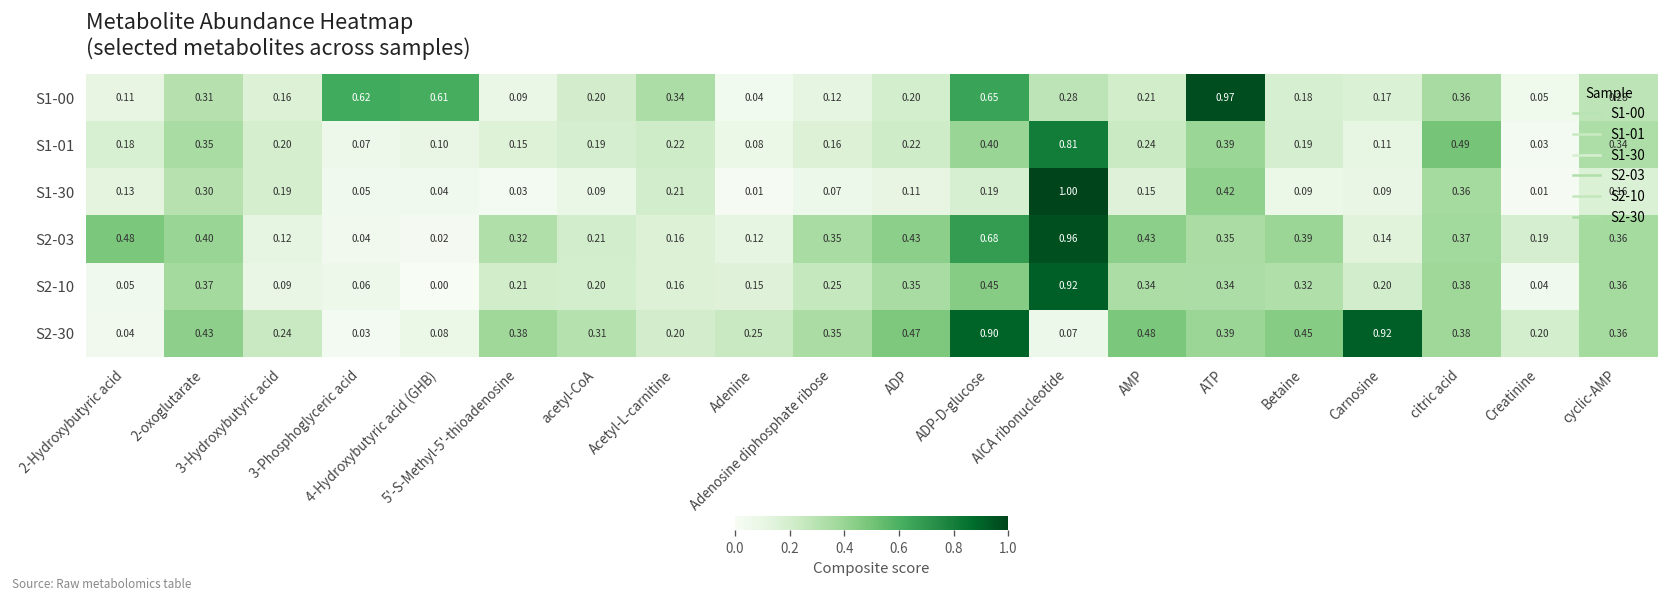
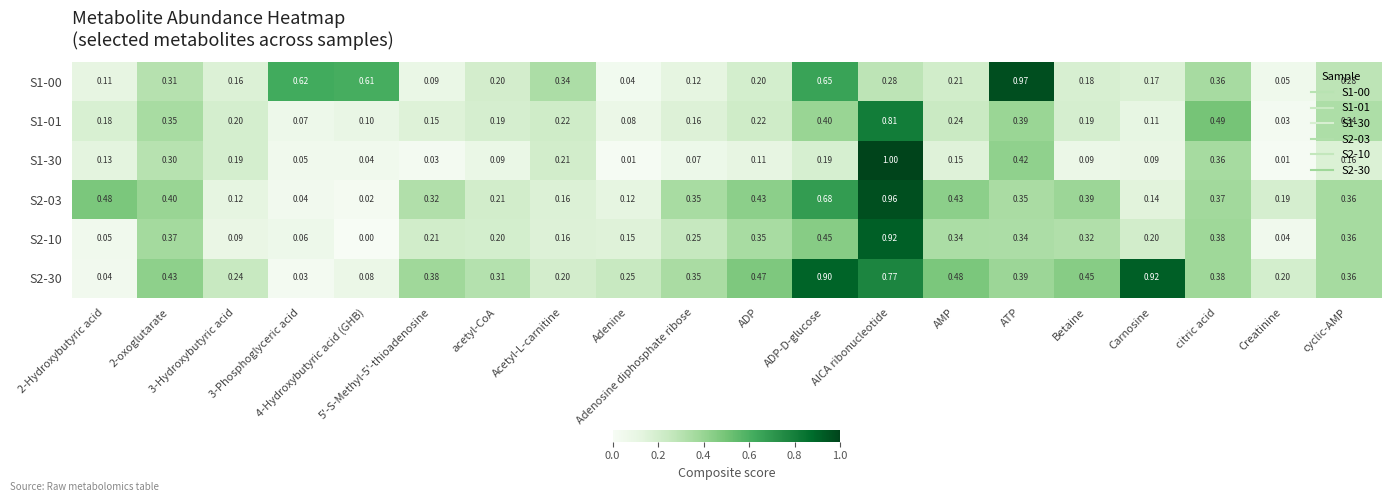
  {
    "S1-00": {
      "2-Hydroxybutyric acid": 0.11,
      "2-oxoglutarate": 0.31,
      "3-Hydroxybutyric acid": 0.16,
      "3-Phosphoglyceric acid": 0.62,
      "4-Hydroxybutyric acid (GHB)": 0.61,
      "5'-S-Methyl-5'-thioadenosine": 0.09,
      "acetyl-CoA": 0.20,
      "Acetyl-L-carnitine": 0.34,
      "Adenine": 0.04,
      "Adenosine diphosphate ribose": 0.12,
      "ADP": 0.20,
      "ADP-D-glucose": 0.65,
      "AICA ribonucleotide": 0.28,
      "AMP": 0.21,
      "ATP": 0.97,
      "Betaine": 0.18,
      "Carnosine": 0.17,
      "citric acid": 0.36,
      "Creatinine": 0.05,
      "cyclic-AMP": 0.28
    },
    "S1-01": {
      "2-Hydroxybutyric acid": 0.18,
      "2-oxoglutarate": 0.35,
      "3-Hydroxybutyric acid": 0.20,
      "3-Phosphoglyceric acid": 0.07,
      "4-Hydroxybutyric acid (GHB)": 0.10,
      "5'-S-Methyl-5'-thioadenosine": 0.15,
      "acetyl-CoA": 0.19,
      "Acetyl-L-carnitine": 0.22,
      "Adenine": 0.08,
      "Adenosine diphosphate ribose": 0.16,
      "ADP": 0.22,
      "ADP-D-glucose": 0.40,
      "AICA ribonucleotide": 0.81,
      "AMP": 0.24,
      "ATP": 0.39,
      "Betaine": 0.19,
      "Carnosine": 0.11,
      "citric acid": 0.49,
      "Creatinine": 0.03,
      "cyclic-AMP": 0.34
    },
    "S1-30": {
      "2-Hydroxybutyric acid": 0.13,
      "2-oxoglutarate": 0.30,
      "3-Hydroxybutyric acid": 0.19,
      "3-Phosphoglyceric acid": 0.05,
      "4-Hydroxybutyric acid (GHB)": 0.04,
      "5'-S-Methyl-5'-thioadenosine": 0.03,
      "acetyl-CoA": 0.09,
      "Acetyl-L-carnitine": 0.21,
      "Adenine": 0.01,
      "Adenosine diphosphate ribose": 0.07,
      "ADP": 0.11,
      "ADP-D-glucose": 0.19,
      "AICA ribonucleotide": 1.00,
      "AMP": 0.15,
      "ATP": 0.42,
      "Betaine": 0.09,
      "Carnosine": 0.09,
      "citric acid": 0.36,
      "Creatinine": 0.01,
      "cyclic-AMP": 0.16
    },
    "S2-03": {
      "2-Hydroxybutyric acid": 0.48,
      "2-oxoglutarate": 0.40,
      "3-Hydroxybutyric acid": 0.12,
      "3-Phosphoglyceric acid": 0.04,
      "4-Hydroxybutyric acid (GHB)": 0.02,
      "5'-S-Methyl-5'-thioadenosine": 0.32,
      "acetyl-CoA": 0.21,
      "Acetyl-L-carnitine": 0.16,
      "Adenine": 0.12,
      "Adenosine diphosphate ribose": 0.35,
      "ADP": 0.43,
      "ADP-D-glucose": 0.68,
      "AICA ribonucleotide": 0.96,
      "AMP": 0.43,
      "ATP": 0.35,
      "Betaine": 0.39,
      "Carnosine": 0.14,
      "citric acid": 0.37,
      "Creatinine": 0.19,
      "cyclic-AMP": 0.36
    },
    "S2-10": {
      "2-Hydroxybutyric acid": 0.05,
      "2-oxoglutarate": 0.37,
      "3-Hydroxybutyric acid": 0.09,
      "3-Phosphoglyceric acid": 0.06,
      "4-Hydroxybutyric acid (GHB)": 0.00,
      "5'-S-Methyl-5'-thioadenosine": 0.21,
      "acetyl-CoA": 0.20,
      "Acetyl-L-carnitine": 0.16,
      "Adenine": 0.15,
      "Adenosine diphosphate ribose": 0.25,
      "ADP": 0.35,
      "ADP-D-glucose": 0.45,
      "AICA ribonucleotide": 0.92,
      "AMP": 0.34,
      "ATP": 0.34,
      "Betaine": 0.32,
      "Carnosine": 0.20,
      "citric acid": 0.38,
      "Creatinine": 0.04,
      "cyclic-AMP": 0.36
    },
    "S2-30": {
      "2-Hydroxybutyric acid": 0.04,
      "2-oxoglutarate": 0.43,
      "3-Hydroxybutyric acid": 0.24,
      "3-Phosphoglyceric acid": 0.03,
      "4-Hydroxybutyric acid (GHB)": 0.08,
      "5'-S-Methyl-5'-thioadenosine": 0.38,
      "acetyl-CoA": 0.31,
      "Acetyl-L-carnitine": 0.20,
      "Adenine": 0.25,
      "Adenosine diphosphate ribose": 0.35,
      "ADP": 0.47,
      "ADP-D-glucose": 0.90,
-     "AICA ribonucleotide": 0.07,
+     "AICA ribonucleotide": 0.77,
      "AMP": 0.48,
      "ATP": 0.39,
      "Betaine": 0.45,
      "Carnosine": 0.92,
      "citric acid": 0.38,
      "Creatinine": 0.20,
      "cyclic-AMP": 0.36
    }
  }
